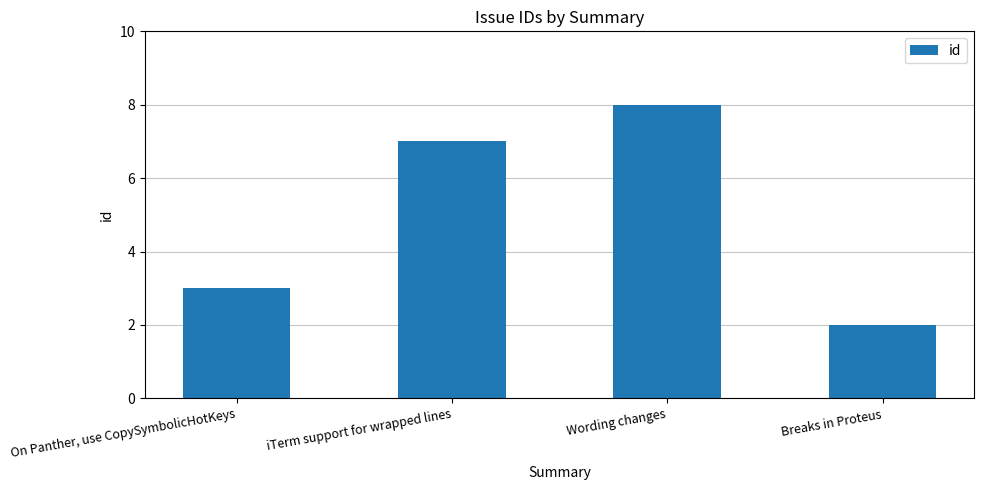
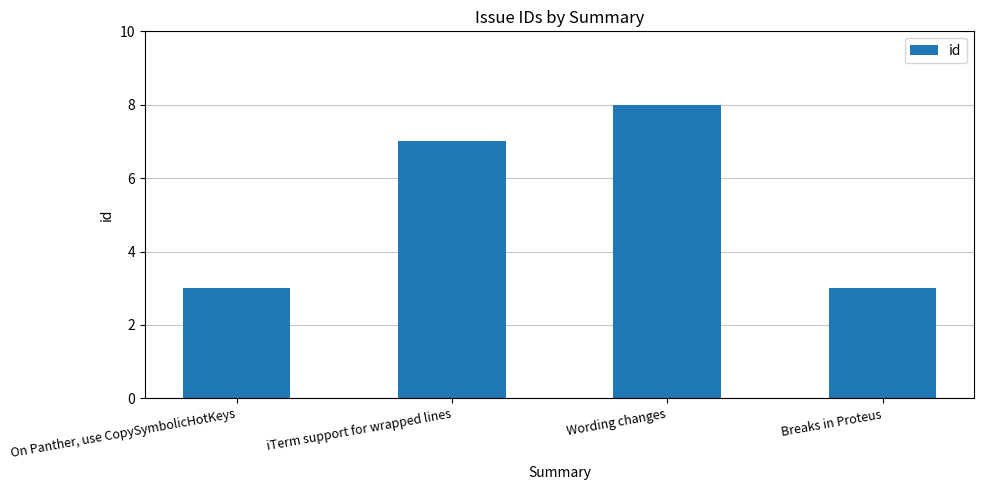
  {
    "On Panther, use CopySymbolicHotKeys": 3,
    "iTerm support for wrapped lines": 7,
    "Wording changes": 8,
-   "Breaks in Proteus": 2
+   "Breaks in Proteus": 3
  }
